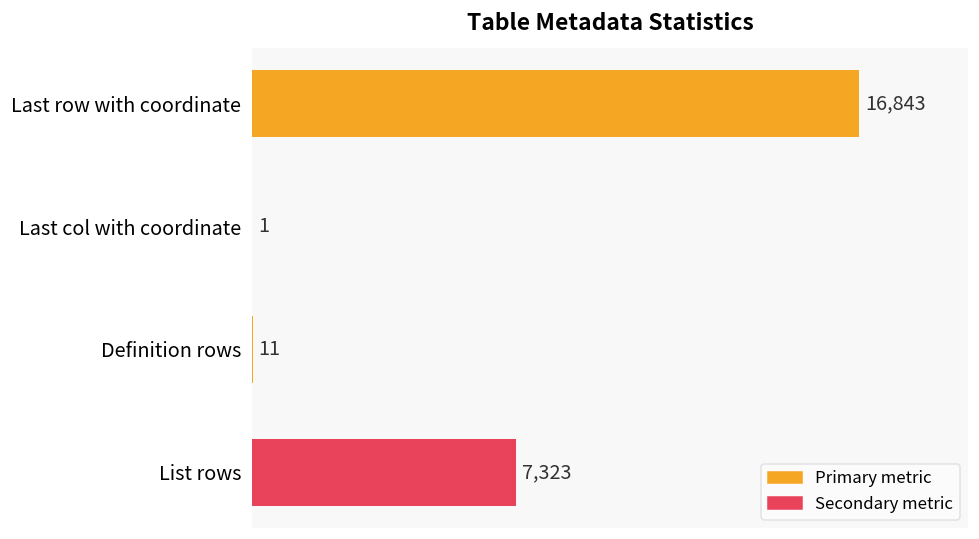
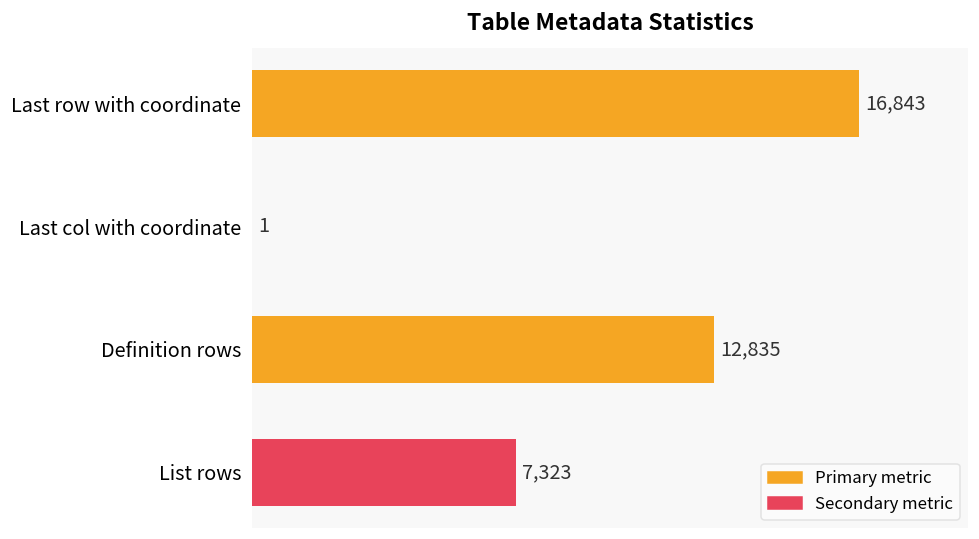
  {
    "Last row with coordinate": "16,843",
    "Last col with coordinate": "1",
-   "Definition rows": "11",
+   "Definition rows": "12,835",
    "List rows": "7,323"
  }
